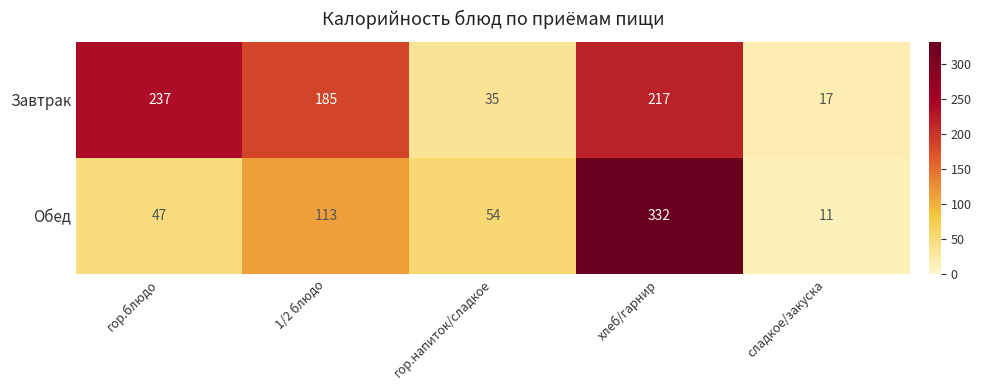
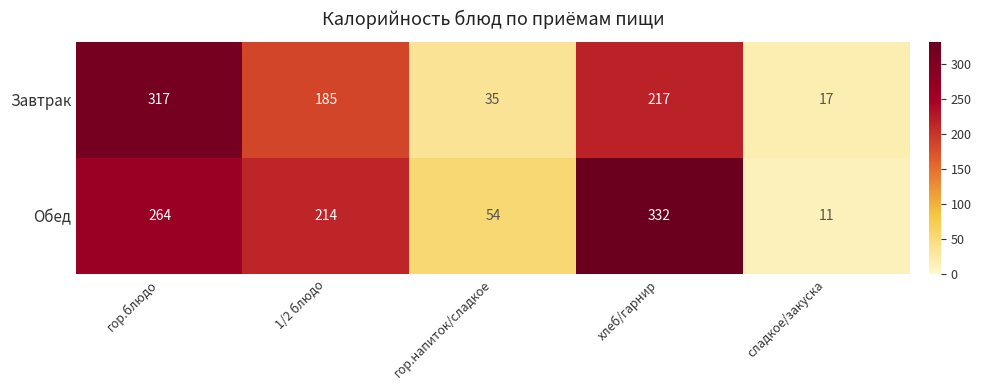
  {
    "Завтрак": {
-     "гор.блюдо": 237,
+     "гор.блюдо": 317,
      "1/2 блюдо": 185,
      "гор.напиток/сладкое": 35,
      "хлеб/гарнир": 217,
      "сладкое/закуска": 17
    },
    "Обед": {
-     "гор.блюдо": 47,
-     "1/2 блюдо": 113,
+     "гор.блюдо": 264,
+     "1/2 блюдо": 214,
      "гор.напиток/сладкое": 54,
      "хлеб/гарнир": 332,
      "сладкое/закуска": 11
    }
  }
